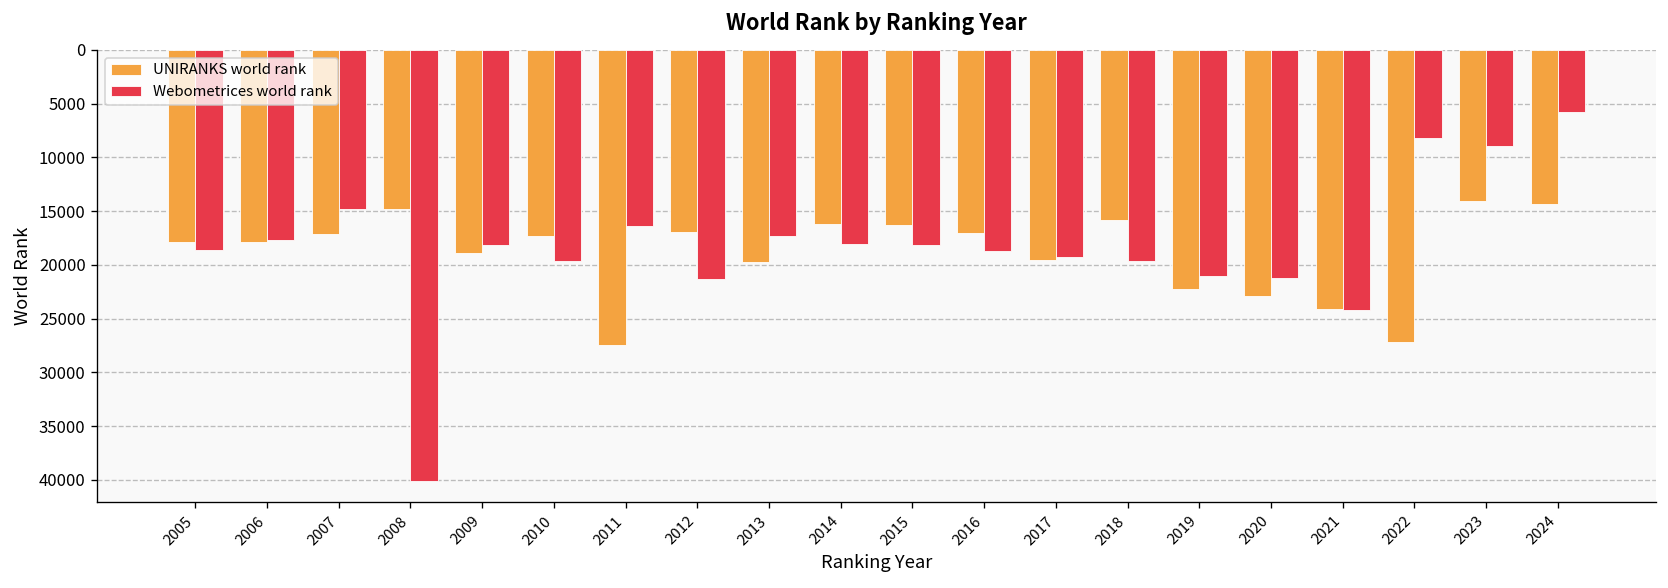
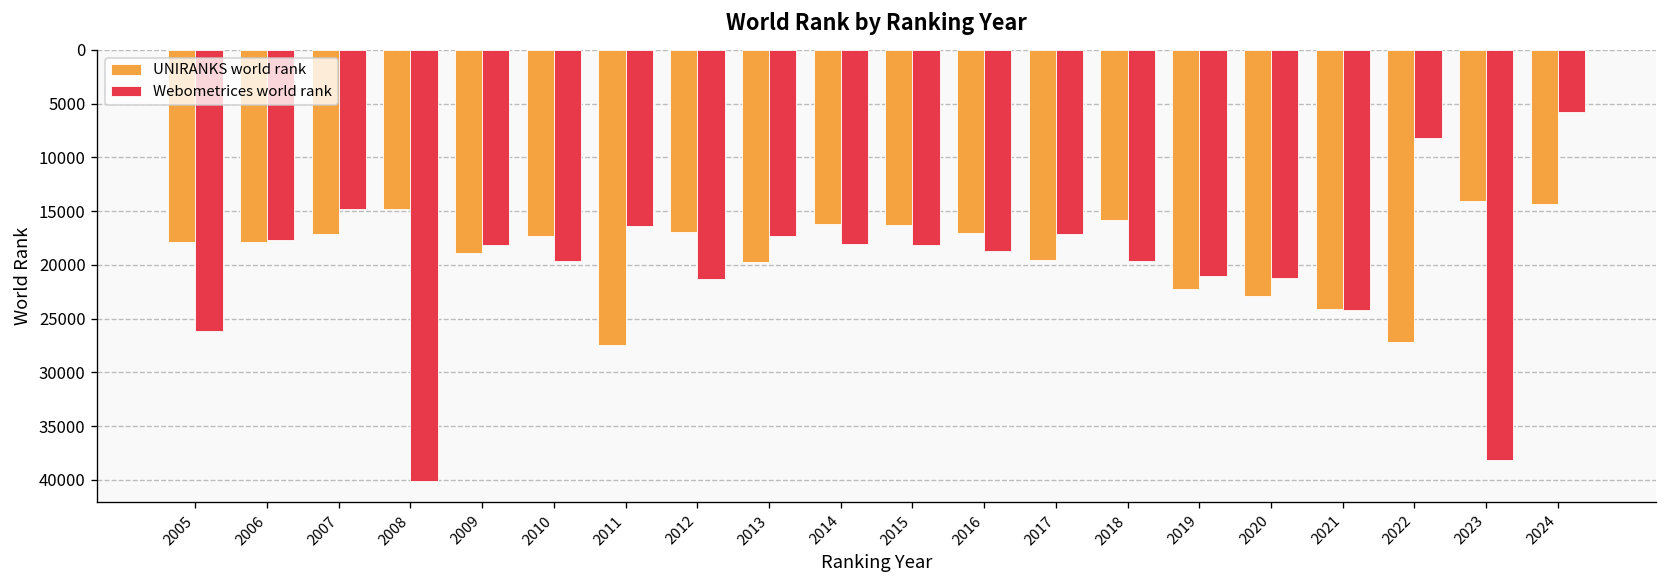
  {
    "UNIRANKS world rank": {
      "2005": 18000,
      "2006": 18000,
      "2007": 17000,
      "2008": 15000,
      "2009": 19000,
      "2010": 17000,
      "2011": 27000,
      "2012": 17000,
      "2013": 20000,
      "2014": 16000,
      "2015": 16000,
      "2016": 17000,
      "2017": 20000,
      "2018": 16000,
      "2019": 22000,
      "2020": 23000,
      "2021": 24000,
      "2022": 27000,
      "2023": 14000,
      "2024": 14000
    },
    "Webometrices world rank": {
-     "2005": 19000,
+     "2005": 26000,
      "2006": 18000,
      "2007": 15000,
      "2008": 40000,
      "2009": 18000,
      "2010": 20000,
      "2011": 16000,
      "2012": 21000,
      "2013": 17000,
      "2014": 18000,
      "2015": 18000,
      "2016": 19000,
-     "2017": 19000,
+     "2017": 17000,
      "2018": 20000,
      "2019": 21000,
      "2020": 21000,
      "2021": 24000,
      "2022": 8000,
-     "2023": 9000,
+     "2023": 38000,
      "2024": 6000
    }
  }
